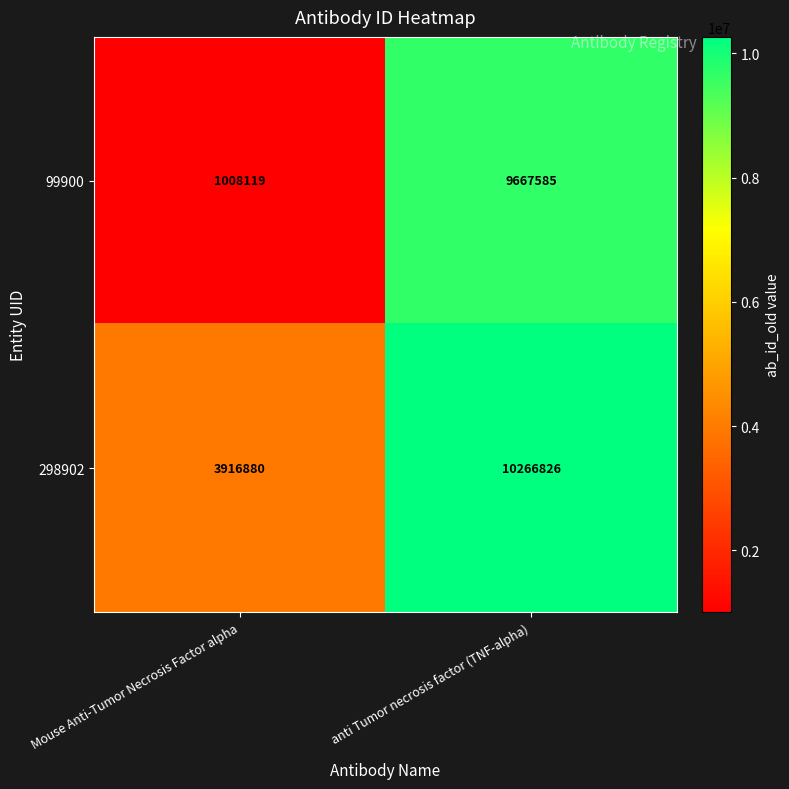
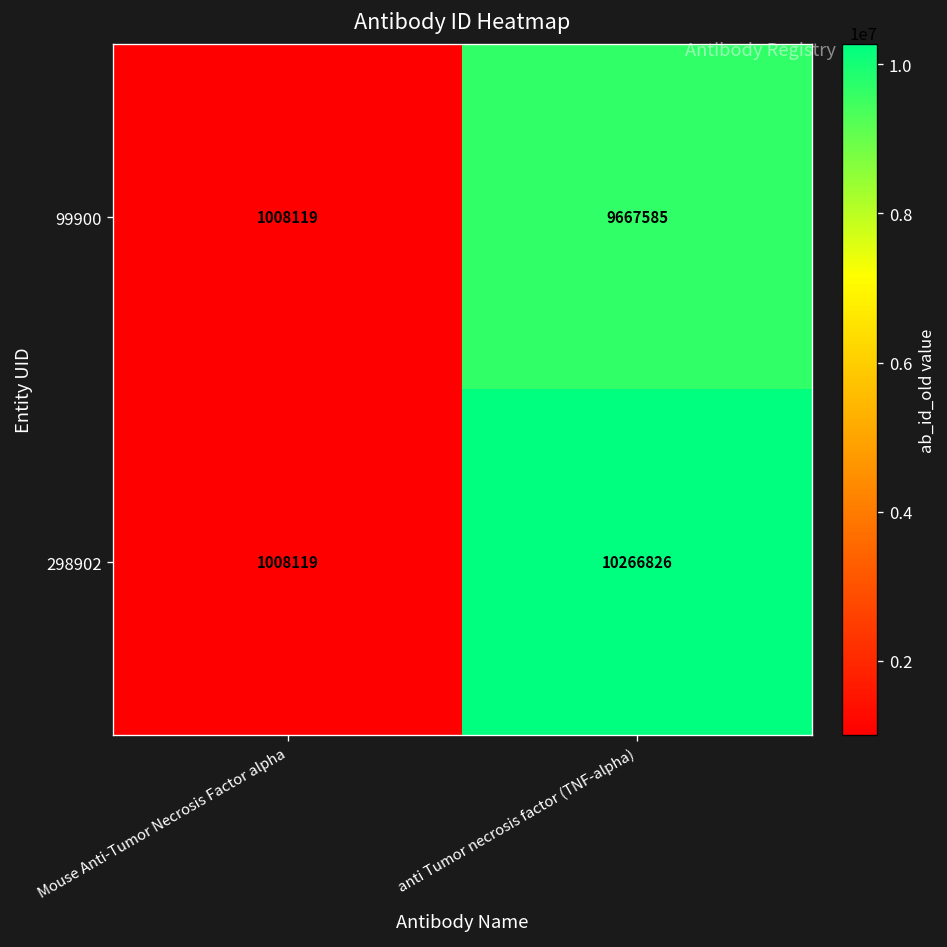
  {
    "99900": {
      "Mouse Anti-Tumor Necrosis Factor alpha": 1008119,
      "anti Tumor necrosis factor (TNF-alpha)": 9667585
    },
    "298902": {
-     "Mouse Anti-Tumor Necrosis Factor alpha": 3916880,
+     "Mouse Anti-Tumor Necrosis Factor alpha": 1008119,
      "anti Tumor necrosis factor (TNF-alpha)": 10266826
    }
  }
